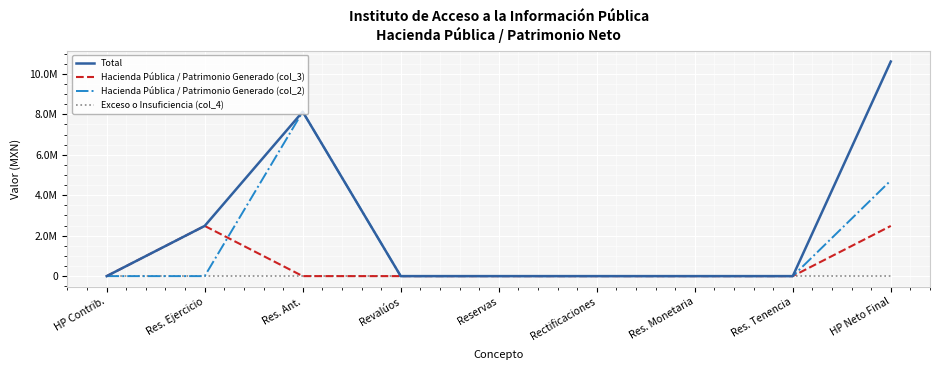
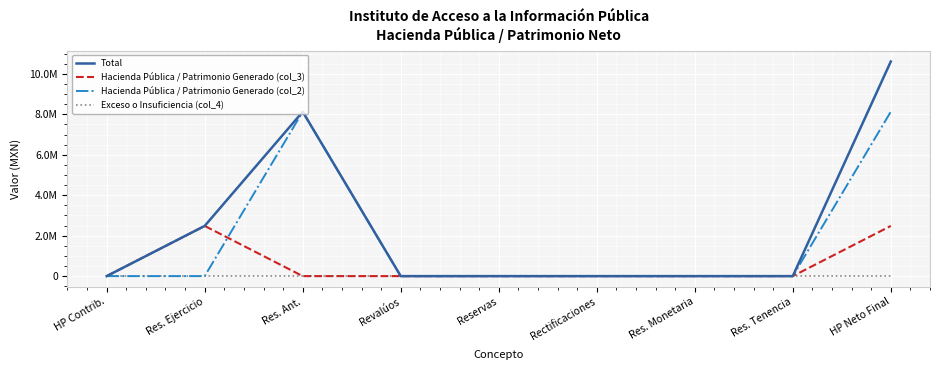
  {
    "Total": {
      "HP Neto Final": 10600000
    },
    "Hacienda Pública / Patrimonio Generado (col_3)": {
      "HP Neto Final": 2500000
    },
    "Hacienda Pública / Patrimonio Generado (col_2)": {
-     "HP Neto Final": 4700000
+     "HP Neto Final": 8100000
    },
    "Exceso o Insuficiencia (col_4)": {
      "HP Neto Final": 0
    }
  }
